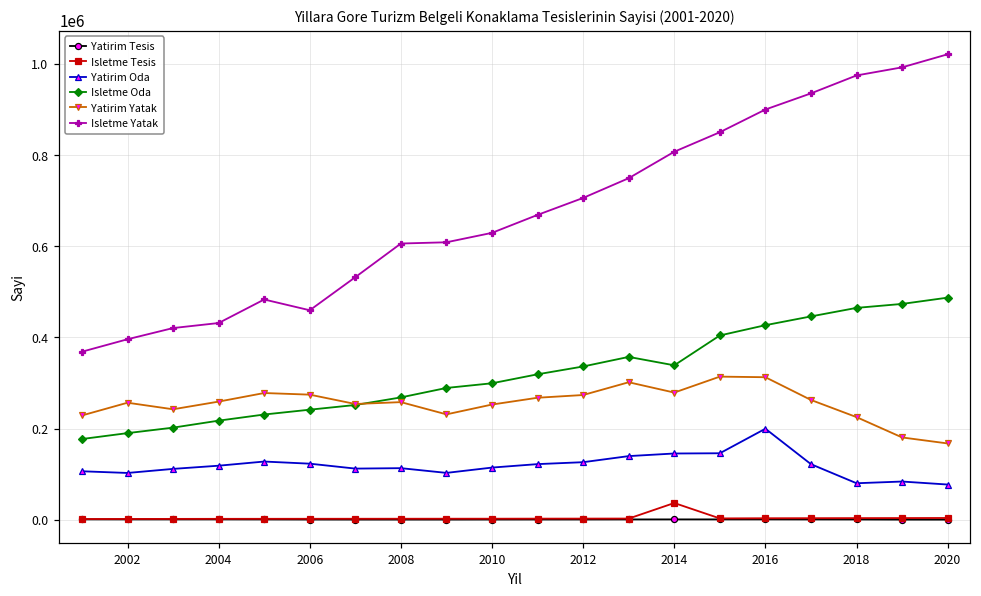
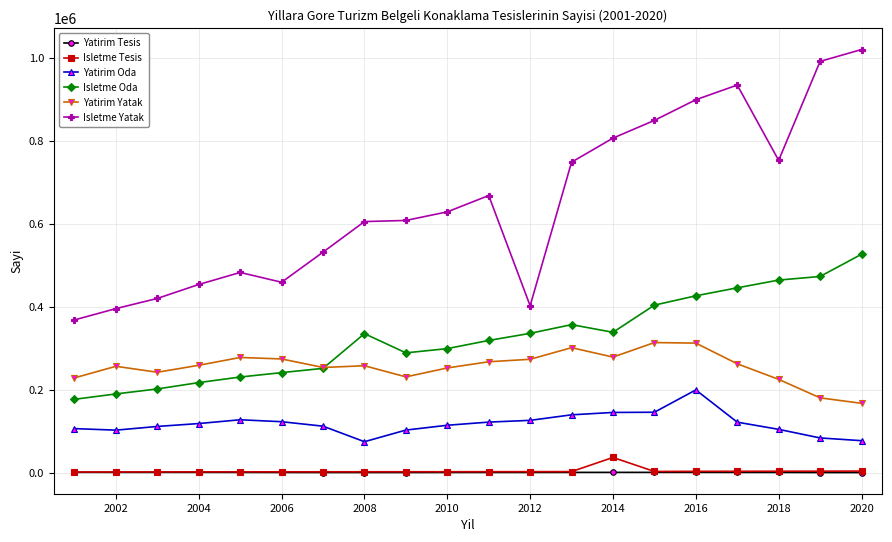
  {
    "Yatirim Tesis": {
      "2014": 0
    },
    "Isletme Tesis": {
      "2014": 40000
    },
    "Yatirim Oda": {
      "2002": 100000,
      "2004": 120000,
      "2006": 120000,
-     "2008": 110000,
+     "2008": 80000,
      "2010": 110000,
      "2012": 130000,
      "2014": 150000,
      "2016": 200000,
-     "2018": 80000,
+     "2018": 100000,
      "2020": 80000
    },
    "Isletme Oda": {
      "2002": 190000,
      "2004": 220000,
      "2006": 240000,
-     "2008": 270000,
+     "2008": 340000,
      "2010": 300000,
      "2012": 340000,
      "2014": 340000,
      "2016": 430000,
      "2018": 460000,
-     "2020": 490000
+     "2020": 530000
    },
    "Yatirim Yatak": {
      "2002": 260000,
      "2004": 260000,
      "2006": 270000,
      "2008": 260000,
      "2010": 250000,
      "2012": 270000,
      "2014": 280000,
      "2016": 310000,
      "2018": 230000,
      "2020": 170000
    },
    "Isletme Yatak": {
      "2002": 400000,
-     "2004": 430000,
+     "2004": 450000,
      "2006": 460000,
      "2008": 610000,
      "2010": 630000,
-     "2012": 710000,
+     "2012": 400000,
      "2014": 810000,
      "2016": 900000,
-     "2018": 970000,
+     "2018": 750000,
      "2020": 1020000
    }
  }
